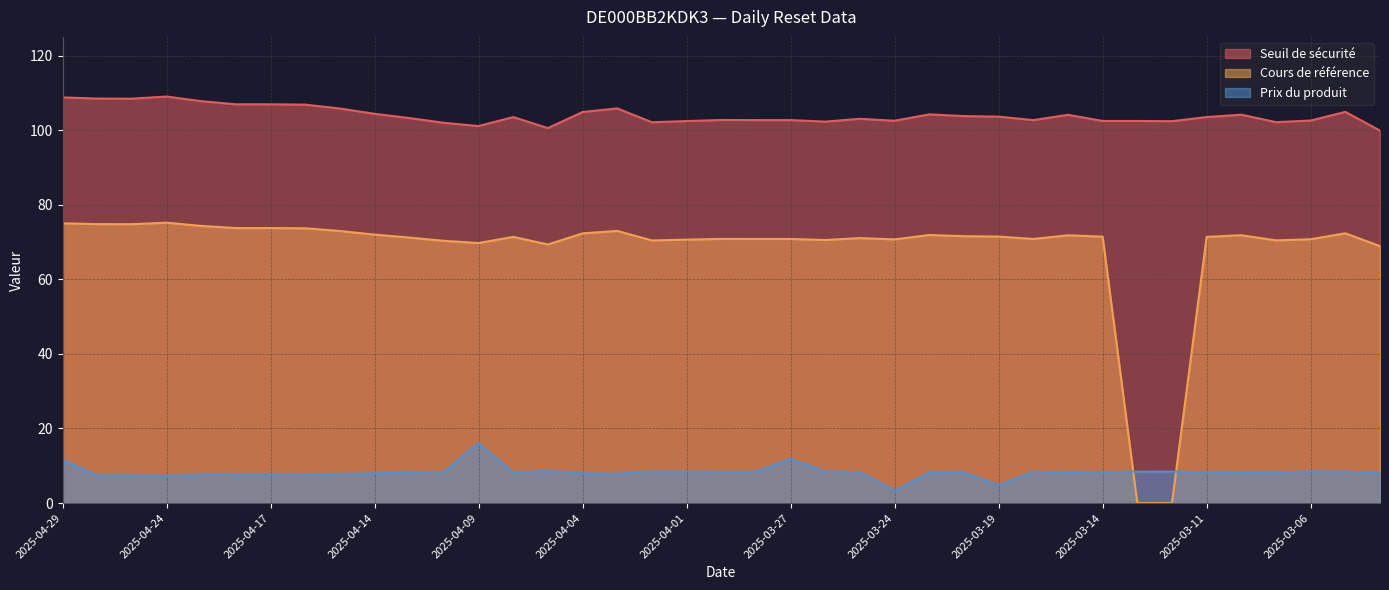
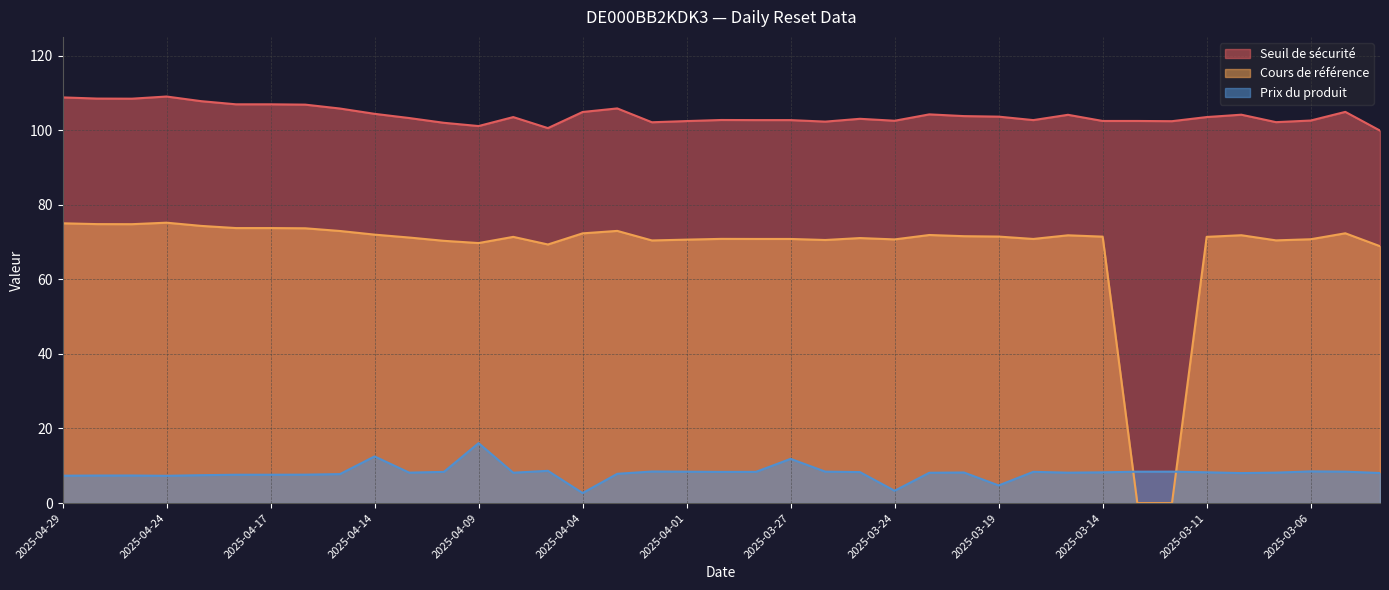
  {
    "Prix du produit": {
-     "2025-04-29": 12,
+     "2025-04-29": 7,
      "2025-04-24": 7,
      "2025-04-17": 8,
-     "2025-04-14": 8,
+     "2025-04-14": 13,
      "2025-04-09": 16,
-     "2025-04-04": 8,
+     "2025-04-04": 3,
      "2025-04-01": 8,
      "2025-03-27": 12,
      "2025-03-24": 3,
      "2025-03-19": 5,
      "2025-03-14": 8,
      "2025-03-11": 8,
      "2025-03-06": 8
    }
  }
